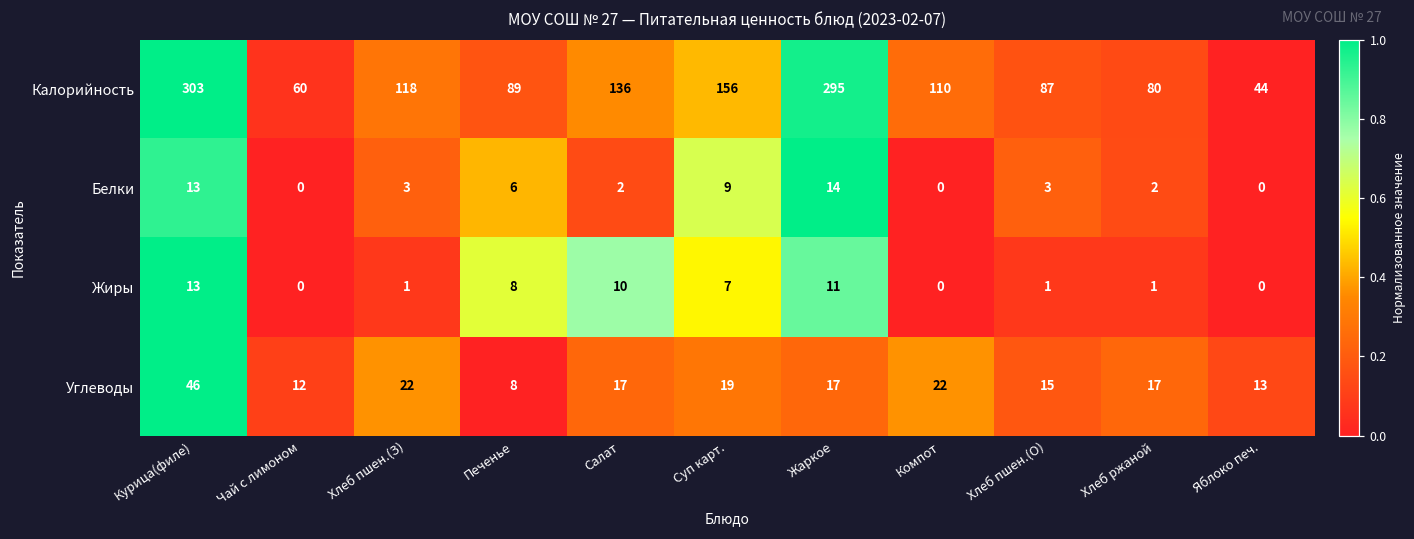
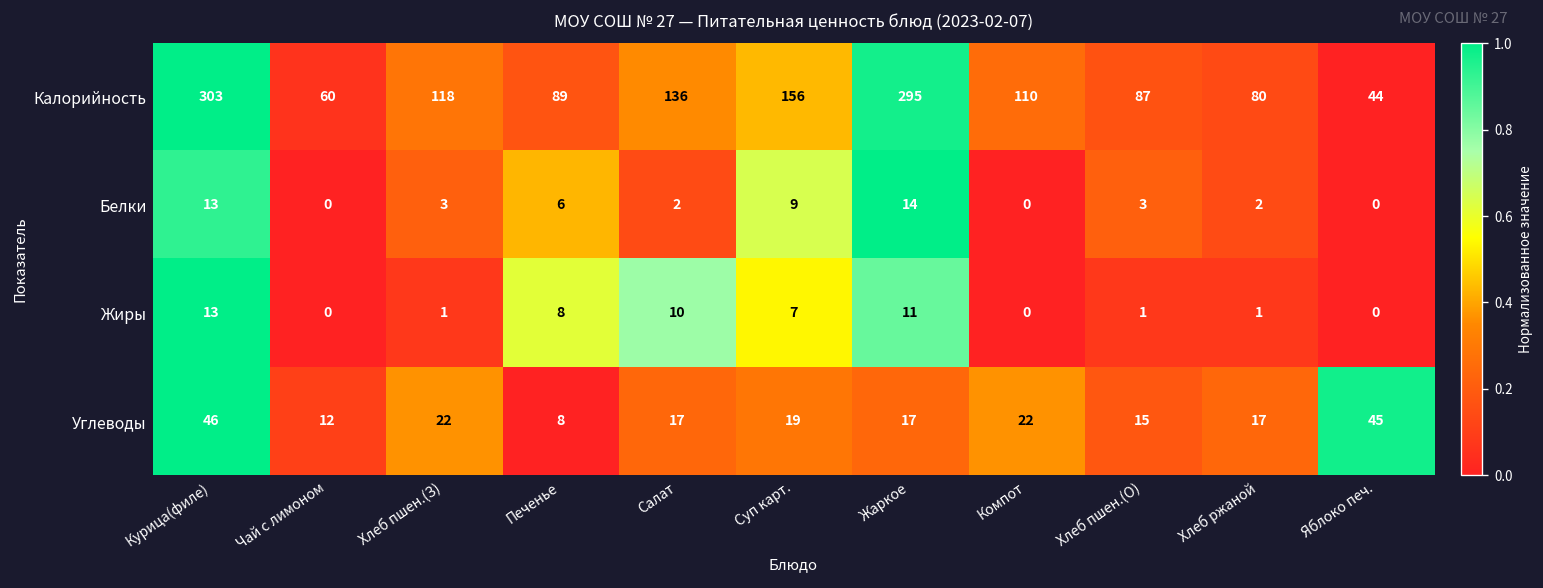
  {
    "Калорийность": {
      "Курица(филе)": 303,
      "Чай с лимоном": 60,
      "Хлеб пшен.(З)": 118,
      "Печенье": 89,
      "Салат": 136,
      "Суп карт.": 156,
      "Жаркое": 295,
      "Компот": 110,
      "Хлеб пшен.(О)": 87,
      "Хлеб ржаной": 80,
      "Яблоко печ.": 44
    },
    "Белки": {
      "Курица(филе)": 13,
      "Чай с лимоном": 0,
      "Хлеб пшен.(З)": 3,
      "Печенье": 6,
      "Салат": 2,
      "Суп карт.": 9,
      "Жаркое": 14,
      "Компот": 0,
      "Хлеб пшен.(О)": 3,
      "Хлеб ржаной": 2,
      "Яблоко печ.": 0
    },
    "Жиры": {
      "Курица(филе)": 13,
      "Чай с лимоном": 0,
      "Хлеб пшен.(З)": 1,
      "Печенье": 8,
      "Салат": 10,
      "Суп карт.": 7,
      "Жаркое": 11,
      "Компот": 0,
      "Хлеб пшен.(О)": 1,
      "Хлеб ржаной": 1,
      "Яблоко печ.": 0
    },
    "Углеводы": {
      "Курица(филе)": 46,
      "Чай с лимоном": 12,
      "Хлеб пшен.(З)": 22,
      "Печенье": 8,
      "Салат": 17,
      "Суп карт.": 19,
      "Жаркое": 17,
      "Компот": 22,
      "Хлеб пшен.(О)": 15,
      "Хлеб ржаной": 17,
-     "Яблоко печ.": 13
+     "Яблоко печ.": 45
    }
  }
